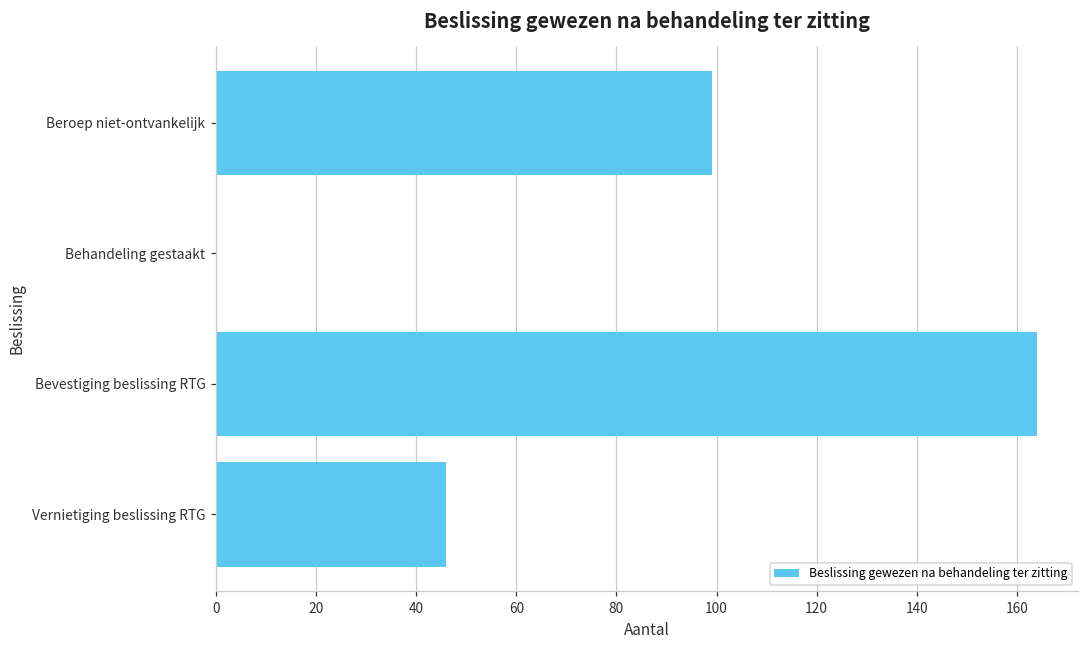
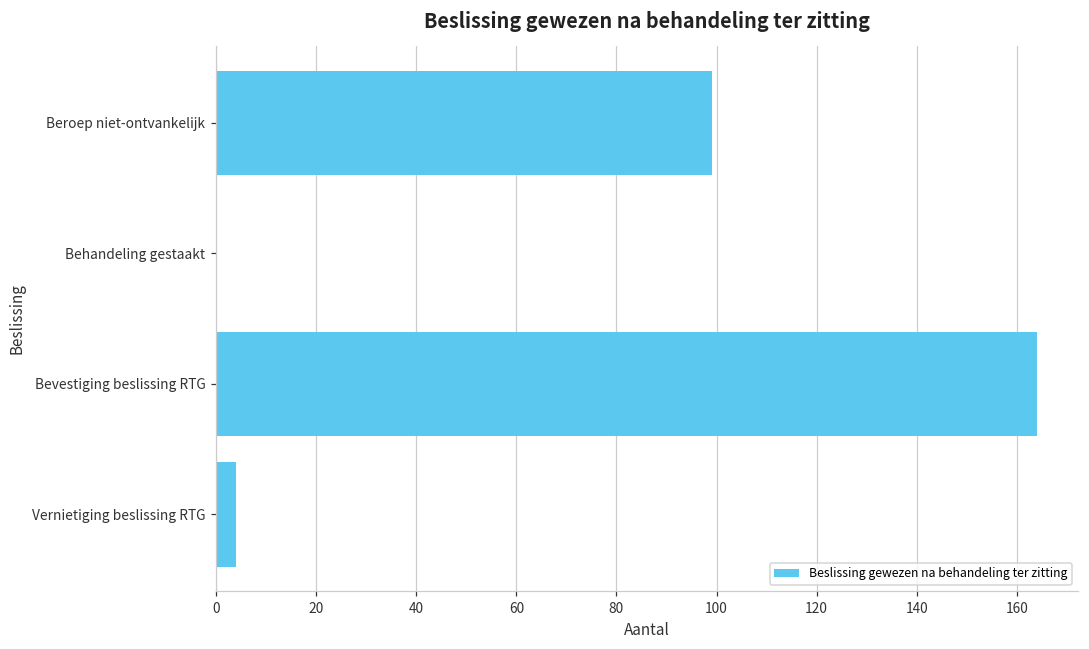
  {
    "Beroep niet-ontvankelijk": 99,
    "Behandeling gestaakt": 0,
    "Bevestiging beslissing RTG": 164,
-   "Vernietiging beslissing RTG": 46
+   "Vernietiging beslissing RTG": 4
  }
